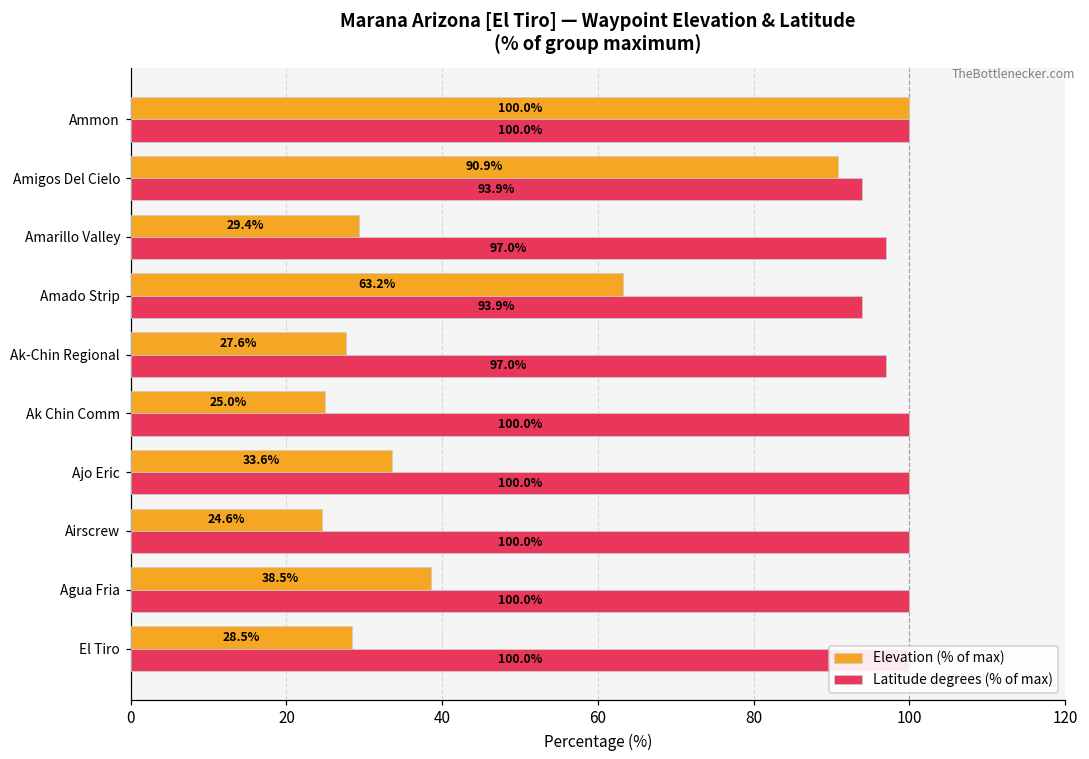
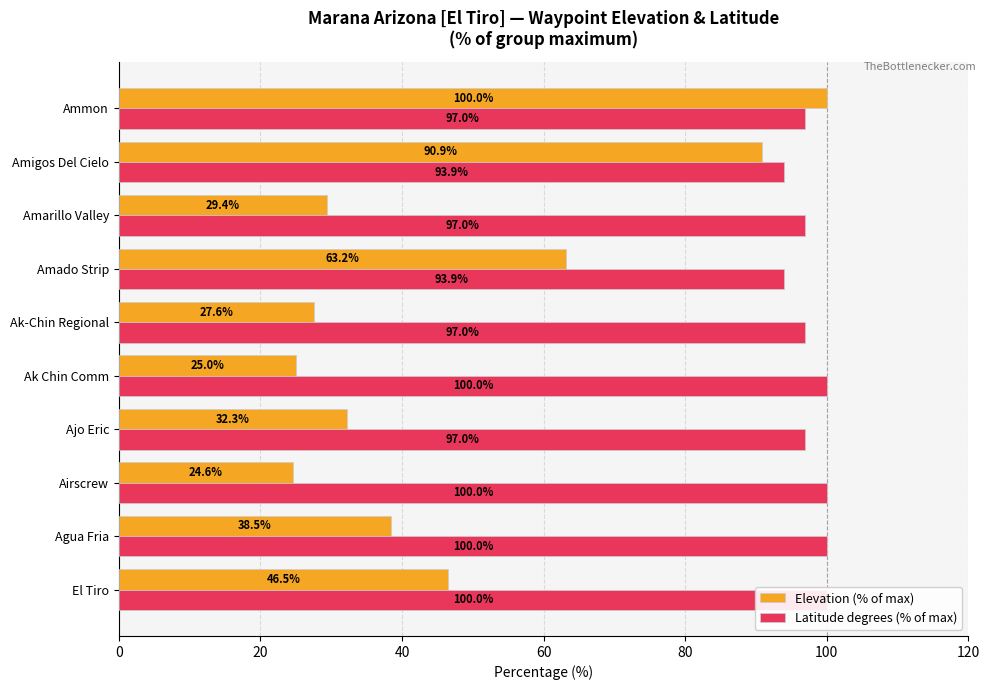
  {
    "Elevation (% of max)": {
      "Ammon": "100.0%",
      "Amigos Del Cielo": "90.9%",
      "Amarillo Valley": "29.4%",
      "Amado Strip": "63.2%",
      "Ak-Chin Regional": "27.6%",
      "Ak Chin Comm": "25.0%",
-     "Ajo Eric": "33.6%",
+     "Ajo Eric": "32.3%",
      "Airscrew": "24.6%",
      "Agua Fria": "38.5%",
-     "El Tiro": "28.5%"
+     "El Tiro": "46.5%"
    },
    "Latitude degrees (% of max)": {
-     "Ammon": "100.0%",
+     "Ammon": "97.0%",
      "Amigos Del Cielo": "93.9%",
      "Amarillo Valley": "97.0%",
      "Amado Strip": "93.9%",
      "Ak-Chin Regional": "97.0%",
      "Ak Chin Comm": "100.0%",
-     "Ajo Eric": "100.0%",
+     "Ajo Eric": "97.0%",
      "Airscrew": "100.0%",
      "Agua Fria": "100.0%"
    }
  }
